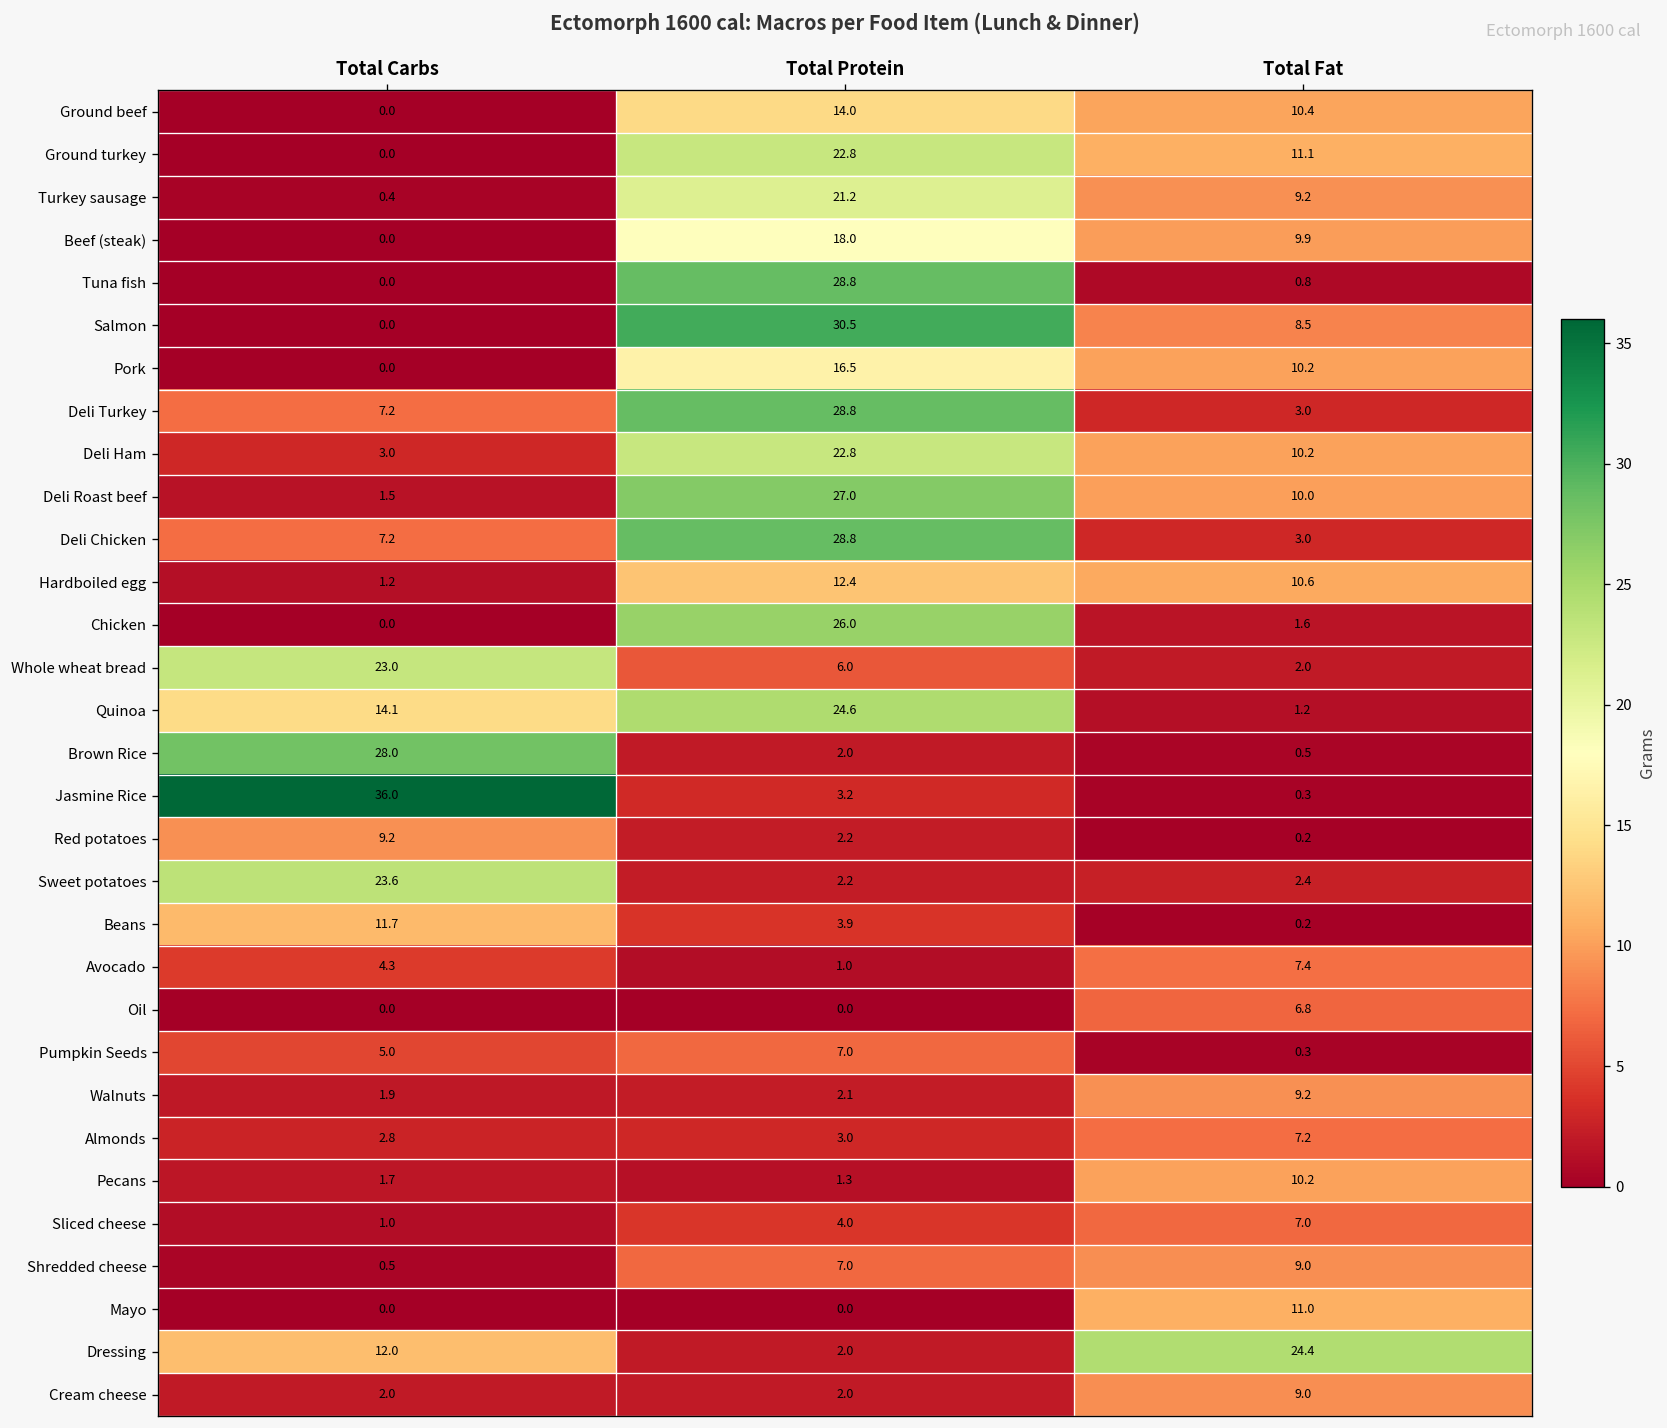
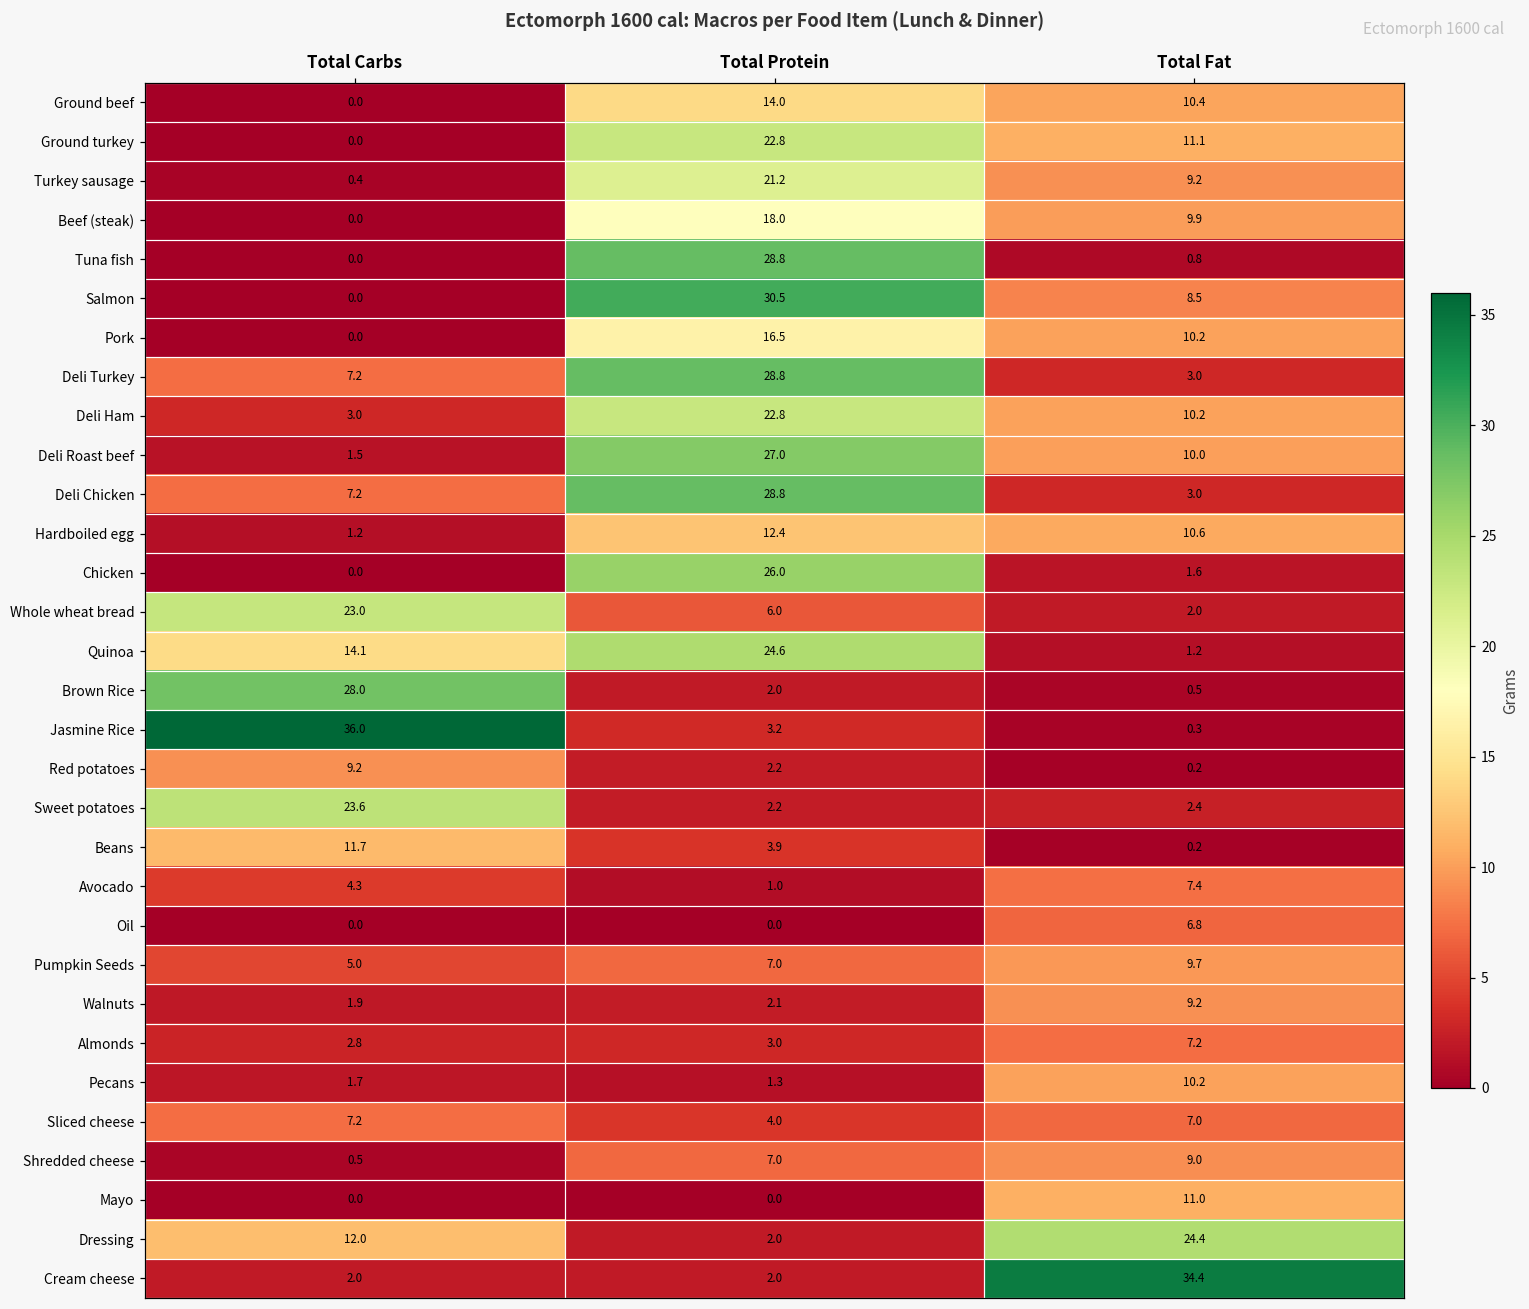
  {
    "Ground beef": {
      "Total Carbs": 0.0,
      "Total Protein": 14.0,
      "Total Fat": 10.4
    },
    "Ground turkey": {
      "Total Carbs": 0.0,
      "Total Protein": 22.8,
      "Total Fat": 11.1
    },
    "Turkey sausage": {
      "Total Carbs": 0.4,
      "Total Protein": 21.2,
      "Total Fat": 9.2
    },
    "Beef (steak)": {
      "Total Carbs": 0.0,
      "Total Protein": 18.0,
      "Total Fat": 9.9
    },
    "Tuna fish": {
      "Total Carbs": 0.0,
      "Total Protein": 28.8,
      "Total Fat": 0.8
    },
    "Salmon": {
      "Total Carbs": 0.0,
      "Total Protein": 30.5,
      "Total Fat": 8.5
    },
    "Pork": {
      "Total Carbs": 0.0,
      "Total Protein": 16.5,
      "Total Fat": 10.2
    },
    "Deli Turkey": {
      "Total Carbs": 7.2,
      "Total Protein": 28.8,
      "Total Fat": 3.0
    },
    "Deli Ham": {
      "Total Carbs": 3.0,
      "Total Protein": 22.8,
      "Total Fat": 10.2
    },
    "Deli Roast beef": {
      "Total Carbs": 1.5,
      "Total Protein": 27.0,
      "Total Fat": 10.0
    },
    "Deli Chicken": {
      "Total Carbs": 7.2,
      "Total Protein": 28.8,
      "Total Fat": 3.0
    },
    "Hardboiled egg": {
      "Total Carbs": 1.2,
      "Total Protein": 12.4,
      "Total Fat": 10.6
    },
    "Chicken": {
      "Total Carbs": 0.0,
      "Total Protein": 26.0,
      "Total Fat": 1.6
    },
    "Whole wheat bread": {
      "Total Carbs": 23.0,
      "Total Protein": 6.0,
      "Total Fat": 2.0
    },
    "Quinoa": {
      "Total Carbs": 14.1,
      "Total Protein": 24.6,
      "Total Fat": 1.2
    },
    "Brown Rice": {
      "Total Carbs": 28.0,
      "Total Protein": 2.0,
      "Total Fat": 0.5
    },
    "Jasmine Rice": {
      "Total Carbs": 36.0,
      "Total Protein": 3.2,
      "Total Fat": 0.3
    },
    "Red potatoes": {
      "Total Carbs": 9.2,
      "Total Protein": 2.2,
      "Total Fat": 0.2
    },
    "Sweet potatoes": {
      "Total Carbs": 23.6,
      "Total Protein": 2.2,
      "Total Fat": 2.4
    },
    "Beans": {
      "Total Carbs": 11.7,
      "Total Protein": 3.9,
      "Total Fat": 0.2
    },
    "Avocado": {
      "Total Carbs": 4.3,
      "Total Protein": 1.0,
      "Total Fat": 7.4
    },
    "Oil": {
      "Total Carbs": 0.0,
      "Total Protein": 0.0,
      "Total Fat": 6.8
    },
    "Pumpkin Seeds": {
      "Total Carbs": 5.0,
      "Total Protein": 7.0,
-     "Total Fat": 0.3
+     "Total Fat": 9.7
    },
    "Walnuts": {
      "Total Carbs": 1.9,
      "Total Protein": 2.1,
      "Total Fat": 9.2
    },
    "Almonds": {
      "Total Carbs": 2.8,
      "Total Protein": 3.0,
      "Total Fat": 7.2
    },
    "Pecans": {
      "Total Carbs": 1.7,
      "Total Protein": 1.3,
      "Total Fat": 10.2
    },
    "Sliced cheese": {
-     "Total Carbs": 1.0,
+     "Total Carbs": 7.2,
      "Total Protein": 4.0,
      "Total Fat": 7.0
    },
    "Shredded cheese": {
      "Total Carbs": 0.5,
      "Total Protein": 7.0,
      "Total Fat": 9.0
    },
    "Mayo": {
      "Total Carbs": 0.0,
      "Total Protein": 0.0,
      "Total Fat": 11.0
    },
    "Dressing": {
      "Total Carbs": 12.0,
      "Total Protein": 2.0,
      "Total Fat": 24.4
    },
    "Cream cheese": {
      "Total Carbs": 2.0,
      "Total Protein": 2.0,
-     "Total Fat": 9.0
+     "Total Fat": 34.4
    }
  }
